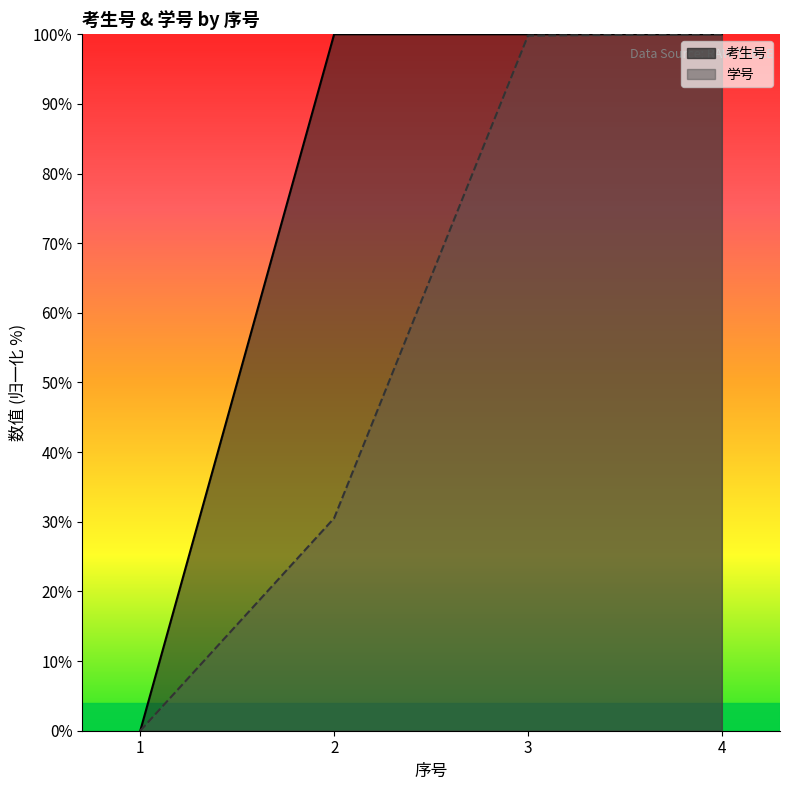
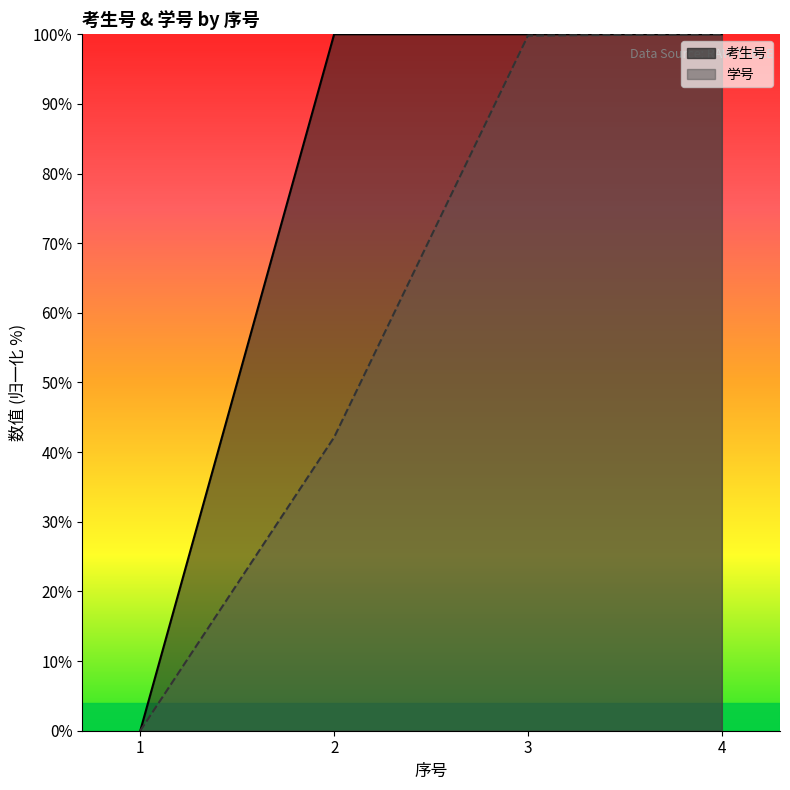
  {
    "考生号": {
      "2": "100%"
    },
    "学号": {
-     "2": "31%"
+     "2": "42%"
    }
  }
